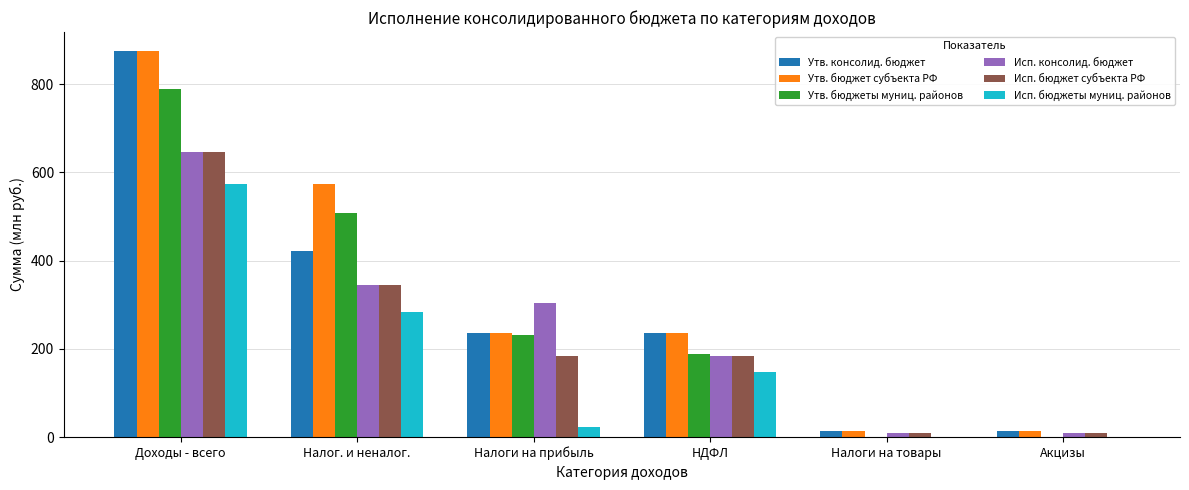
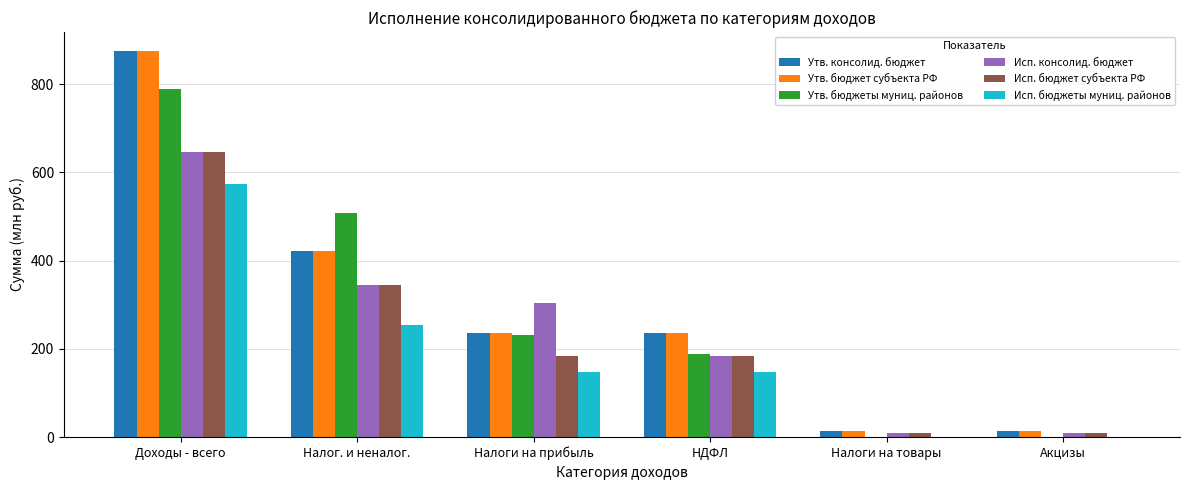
  {
    "Утв. консолид. бюджет": {
      "Доходы - всего": 870,
      "Налог. и неналог.": 420,
      "Налоги на прибыль": 240,
      "НДФЛ": 240,
      "Налоги на товары": 10,
      "Акцизы": 10
    },
    "Утв. бюджет субъекта РФ": {
      "Доходы - всего": 870,
-     "Налог. и неналог.": 570,
+     "Налог. и неналог.": 420,
      "Налоги на прибыль": 240,
      "НДФЛ": 240,
      "Налоги на товары": 10,
      "Акцизы": 10
    },
    "Утв. бюджеты муниц. районов": {
      "Доходы - всего": 790,
      "Налог. и неналог.": 510,
      "Налоги на прибыль": 230,
      "НДФЛ": 190,
      "Налоги на товары": 0,
      "Акцизы": 0
    },
    "Исп. консолид. бюджет": {
      "Доходы - всего": 650,
      "Налог. и неналог.": 350,
      "Налоги на прибыль": 310,
      "НДФЛ": 180,
      "Налоги на товары": 10,
      "Акцизы": 10
    },
    "Исп. бюджет субъекта РФ": {
      "Доходы - всего": 650,
      "Налог. и неналог.": 350,
      "Налоги на прибыль": 180,
      "НДФЛ": 180,
      "Налоги на товары": 10,
      "Акцизы": 10
    },
    "Исп. бюджеты муниц. районов": {
      "Доходы - всего": 570,
-     "Налог. и неналог.": 280,
-     "Налоги на прибыль": 20,
+     "Налог. и неналог.": 250,
+     "Налоги на прибыль": 150,
      "НДФЛ": 150,
      "Налоги на товары": 0,
      "Акцизы": 0
    }
  }
